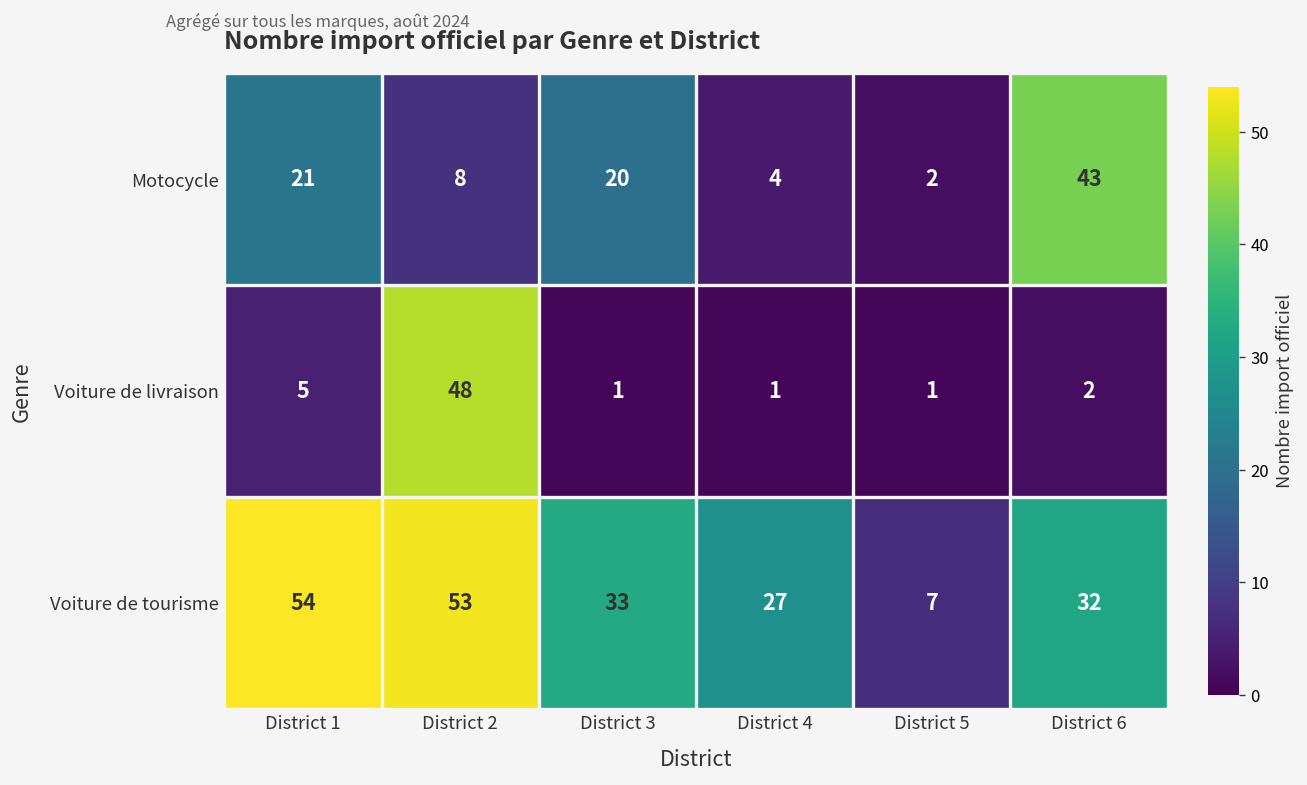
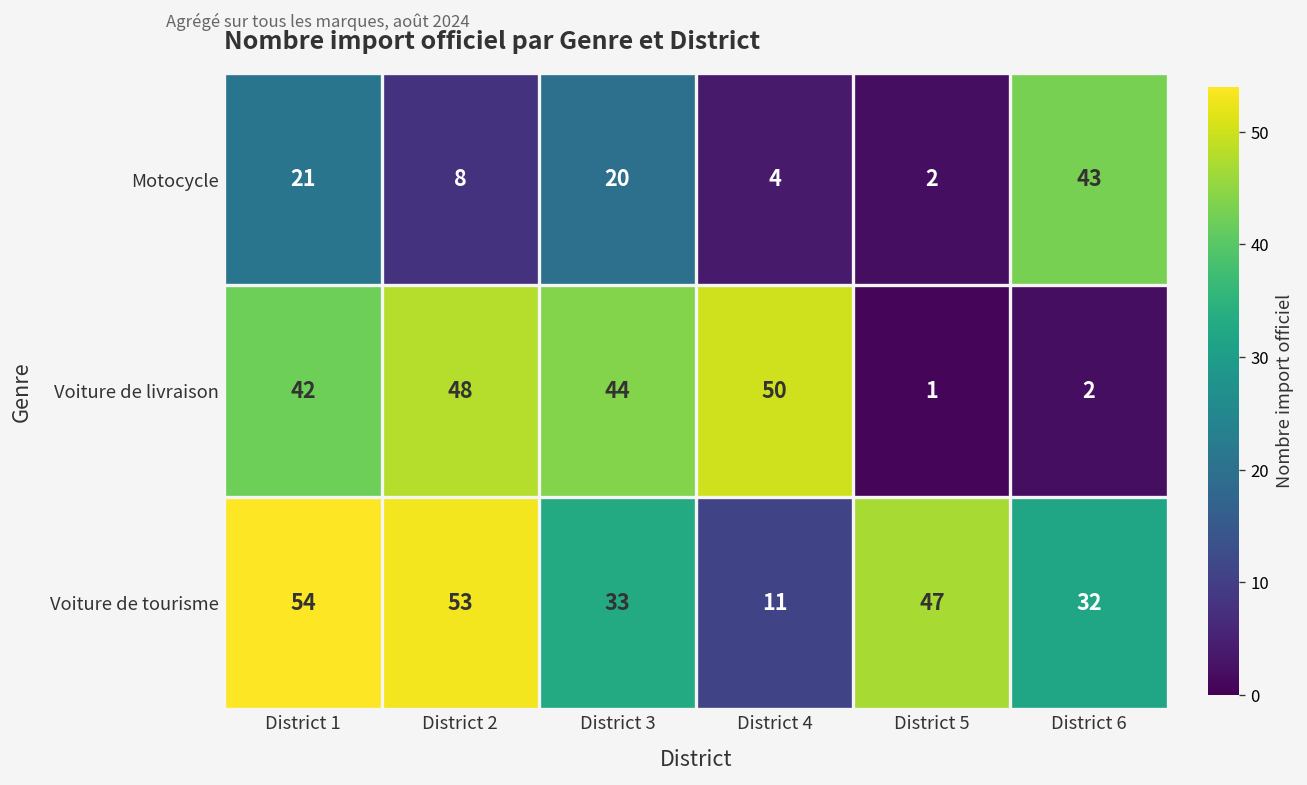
  {
    "Voiture de livraison": {
-     "District 1": 5,
-     "District 3": 1,
-     "District 4": 1
+     "District 1": 42,
+     "District 3": 44,
+     "District 4": 50
    },
    "Voiture de tourisme": {
-     "District 4": 27,
-     "District 5": 7
+     "District 4": 11,
+     "District 5": 47
    }
  }
